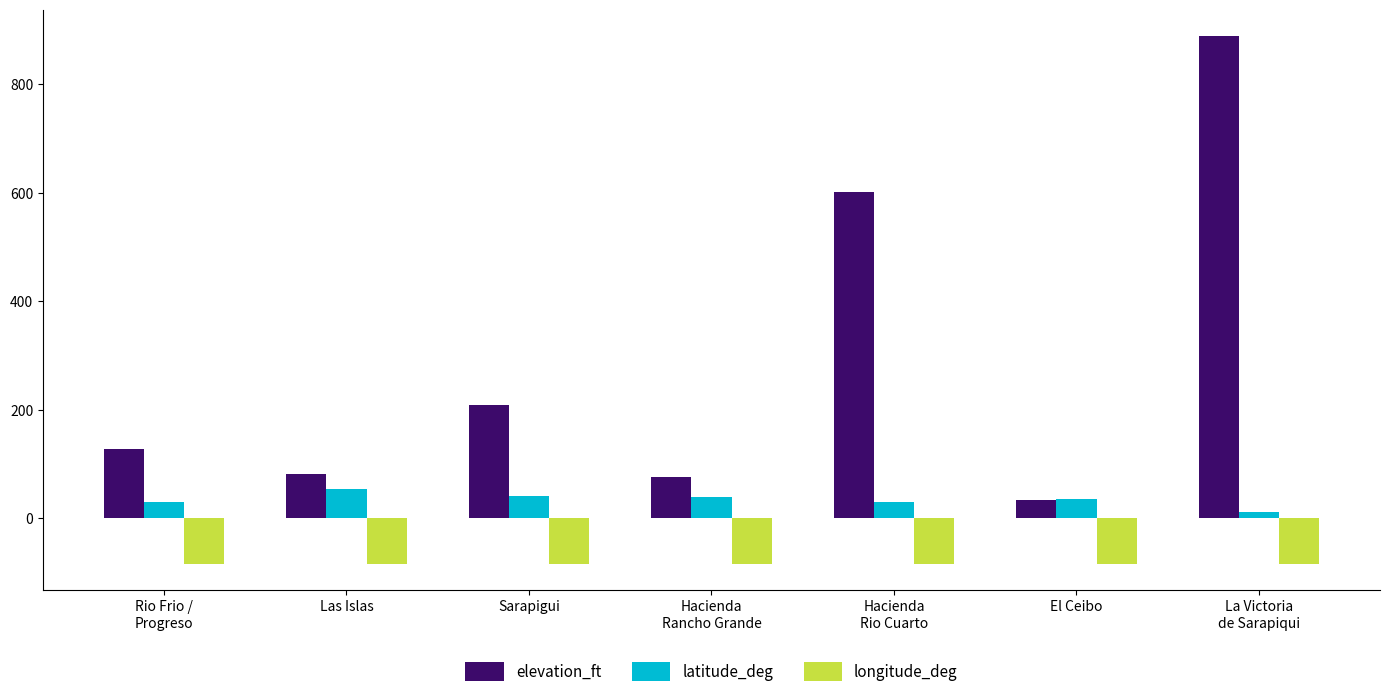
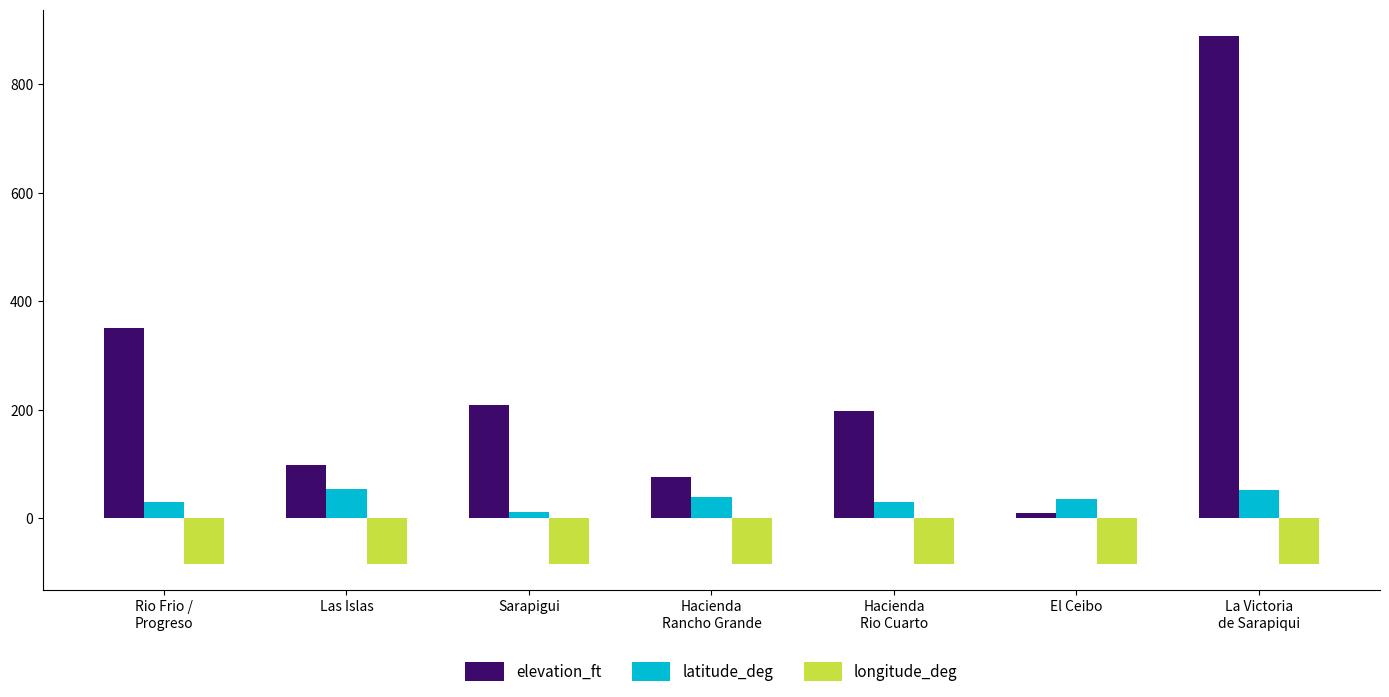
  {
    "elevation_ft": {
-     "Rio Frio / Progreso": 130,
-     "Las Islas": 80,
+     "Rio Frio / Progreso": 350,
+     "Las Islas": 100,
      "Sarapigui": 210,
      "Hacienda Rancho Grande": 80,
-     "Hacienda Rio Cuarto": 600,
-     "El Ceibo": 30,
+     "Hacienda Rio Cuarto": 200,
+     "El Ceibo": 10,
      "La Victoria de Sarapiqui": 890
    },
    "latitude_deg": {
      "Rio Frio / Progreso": 30,
      "Las Islas": 50,
-     "Sarapigui": 40,
+     "Sarapigui": 10,
      "Hacienda Rancho Grande": 40,
      "Hacienda Rio Cuarto": 30,
      "El Ceibo": 30,
-     "La Victoria de Sarapiqui": 10
+     "La Victoria de Sarapiqui": 50
    },
    "longitude_deg": {
      "Rio Frio / Progreso": -80,
      "Las Islas": -80,
      "Sarapigui": -80,
      "Hacienda Rancho Grande": -80,
      "Hacienda Rio Cuarto": -80,
      "El Ceibo": -80,
      "La Victoria de Sarapiqui": -80
    }
  }
